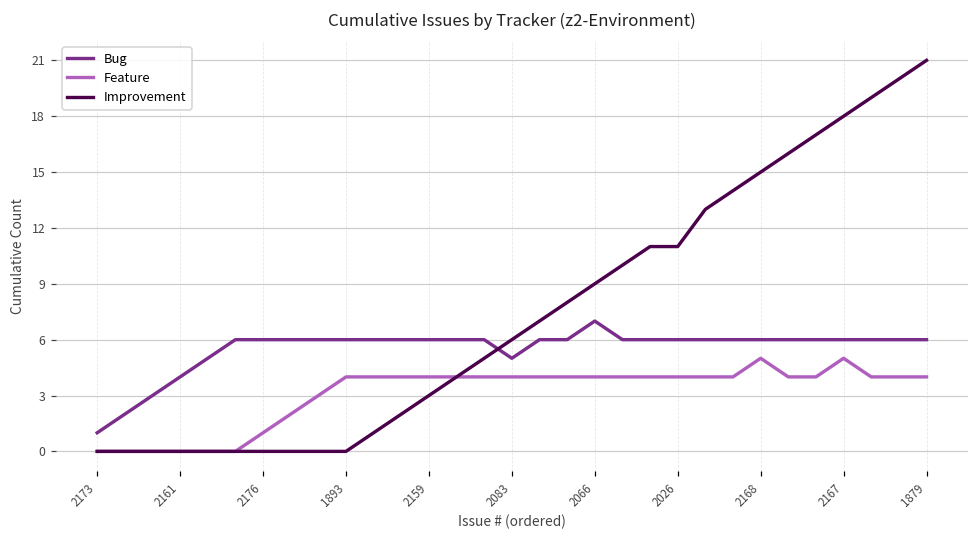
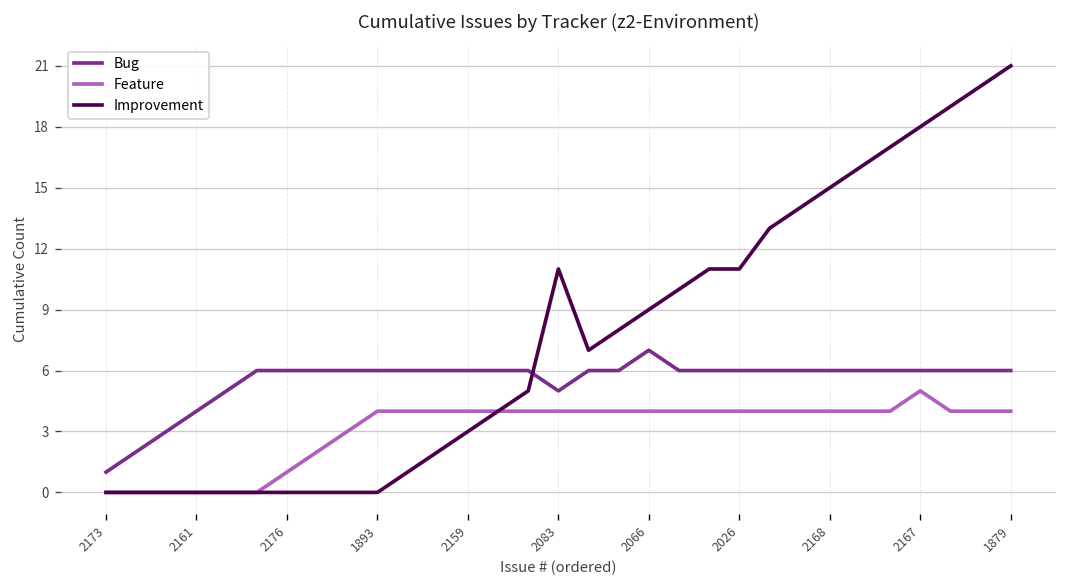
  {
    "Bug": {
      "2173": 1,
      "2161": 4,
      "2176": 6,
      "1893": 6,
      "2159": 6,
      "2083": 5,
      "2066": 7,
      "2026": 6,
      "2168": 6,
      "2167": 6,
      "1879": 6
    },
    "Feature": {
      "2176": 1,
      "1893": 4,
      "2159": 4,
      "2083": 4,
      "2066": 4,
      "2026": 4,
-     "2168": 5,
+     "2168": 4,
      "2167": 5,
      "1879": 4
    },
    "Improvement": {
      "2176": 0,
      "1893": 0,
      "2159": 3,
-     "2083": 6,
+     "2083": 11,
      "2066": 9,
      "2026": 11,
      "2168": 15,
      "2167": 18,
      "1879": 21
    }
  }
